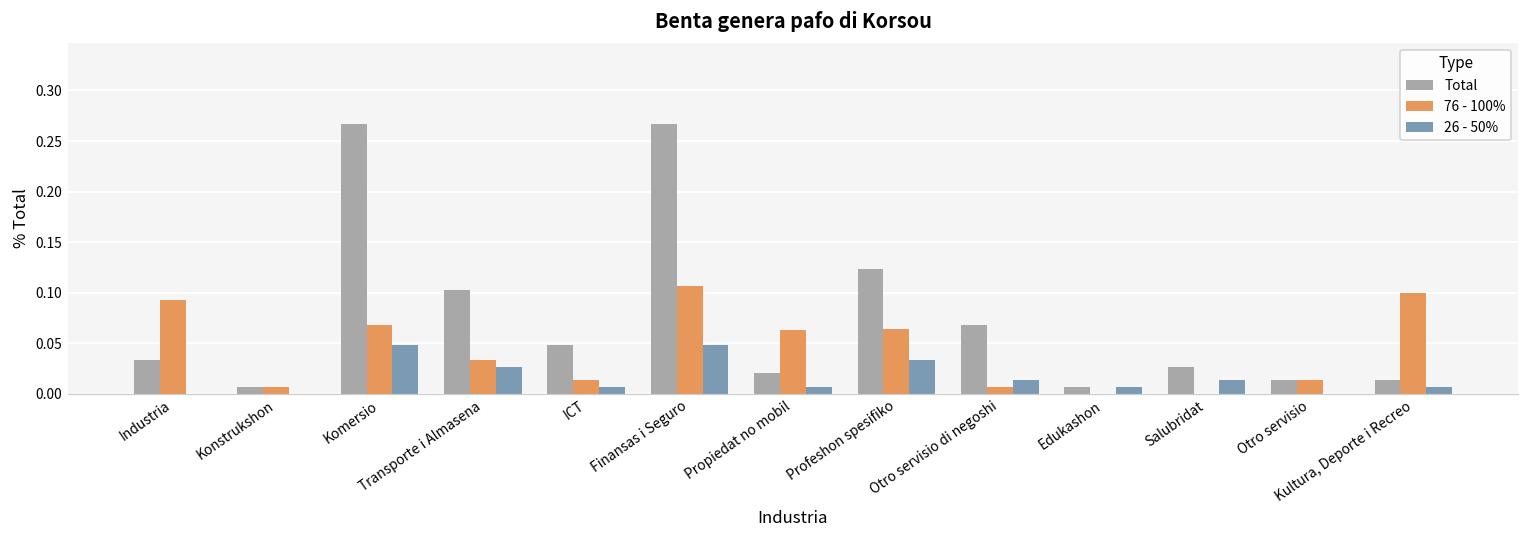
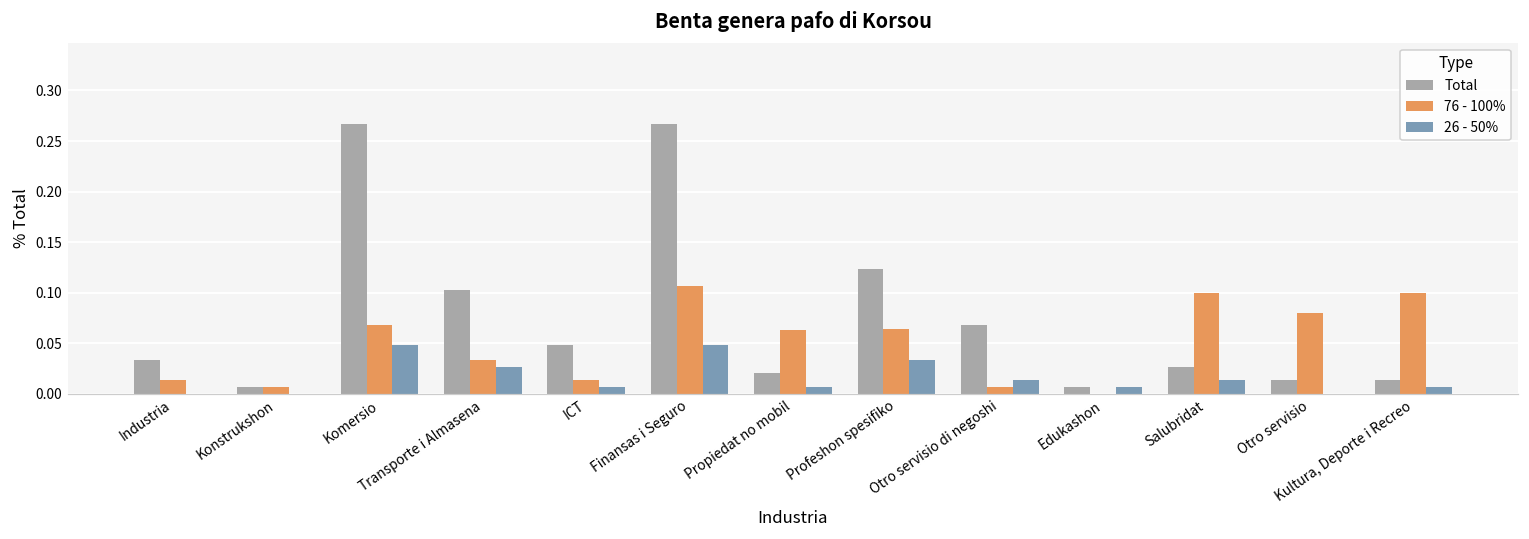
  {
    "76 - 100%": {
-     "Industria": 0.09,
+     "Industria": 0.01,
      "Konstrukshon": 0.01,
      "Komersio": 0.07,
      "Transporte i Almasena": 0.03,
      "ICT": 0.01,
      "Finansas i Seguro": 0.11,
      "Propiedat no mobil": 0.06,
      "Profeshon spesifiko": 0.06,
      "Otro servisio di negoshi": 0.01,
      "Edukashon": 0.00,
-     "Salubridat": 0.0,
-     "Otro servisio": 0.01,
+     "Salubridat": 0.1,
+     "Otro servisio": 0.08,
      "Kultura, Deporte i Recreo": 0.10
    }
  }
